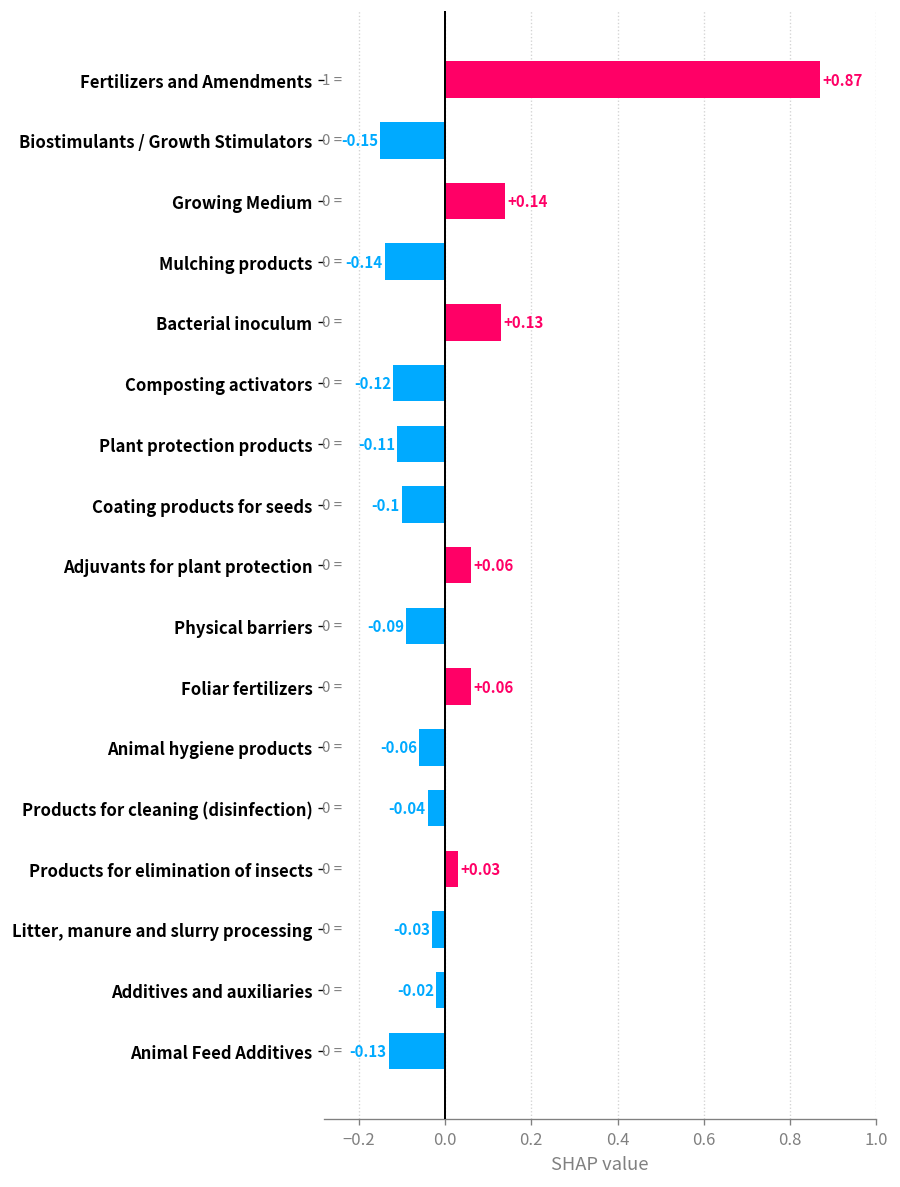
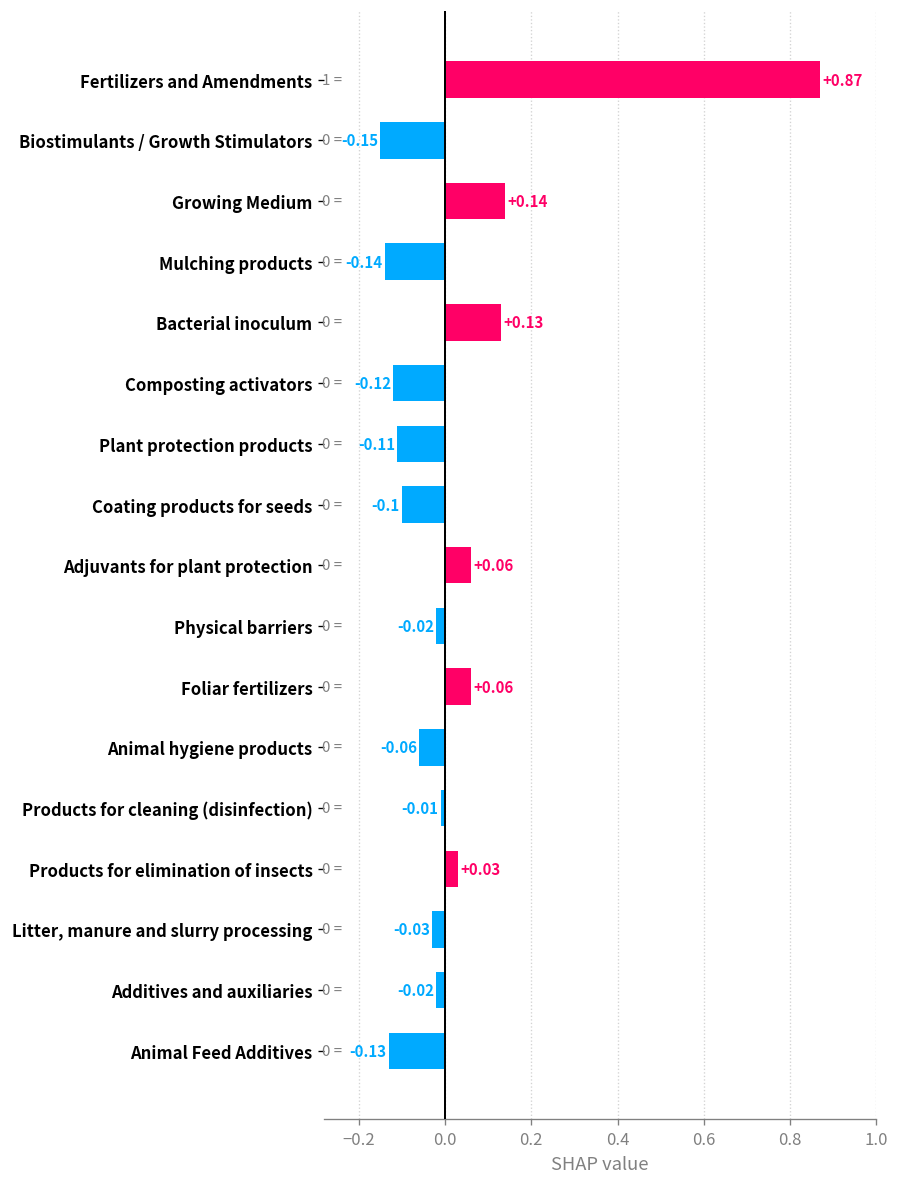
  {
    "Fertilizers and Amendments": "+0.87",
    "Biostimulants / Growth Stimulators": "-0.15",
    "Growing Medium": "+0.14",
    "Mulching products": "-0.14",
    "Bacterial inoculum": "+0.13",
    "Composting activators": "-0.12",
    "Plant protection products": "-0.11",
    "Coating products for seeds": "-0.1",
    "Adjuvants for plant protection": "+0.06",
-   "Physical barriers": "-0.09",
+   "Physical barriers": "-0.02",
    "Foliar fertilizers": "+0.06",
    "Animal hygiene products": "-0.06",
-   "Products for cleaning (disinfection)": "-0.04",
+   "Products for cleaning (disinfection)": "-0.01",
    "Products for elimination of insects": "+0.03",
    "Litter, manure and slurry processing": "-0.03",
    "Additives and auxiliaries": "-0.02",
    "Animal Feed Additives": "-0.13"
  }
